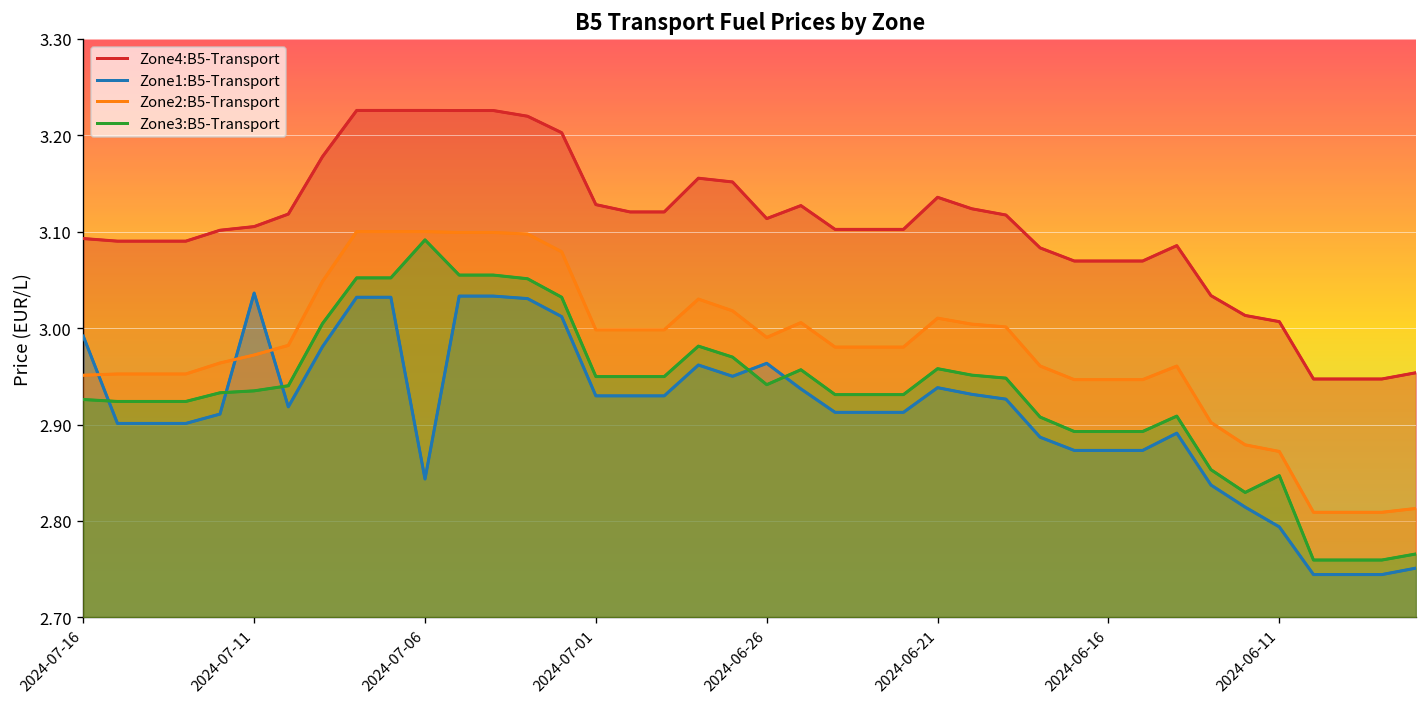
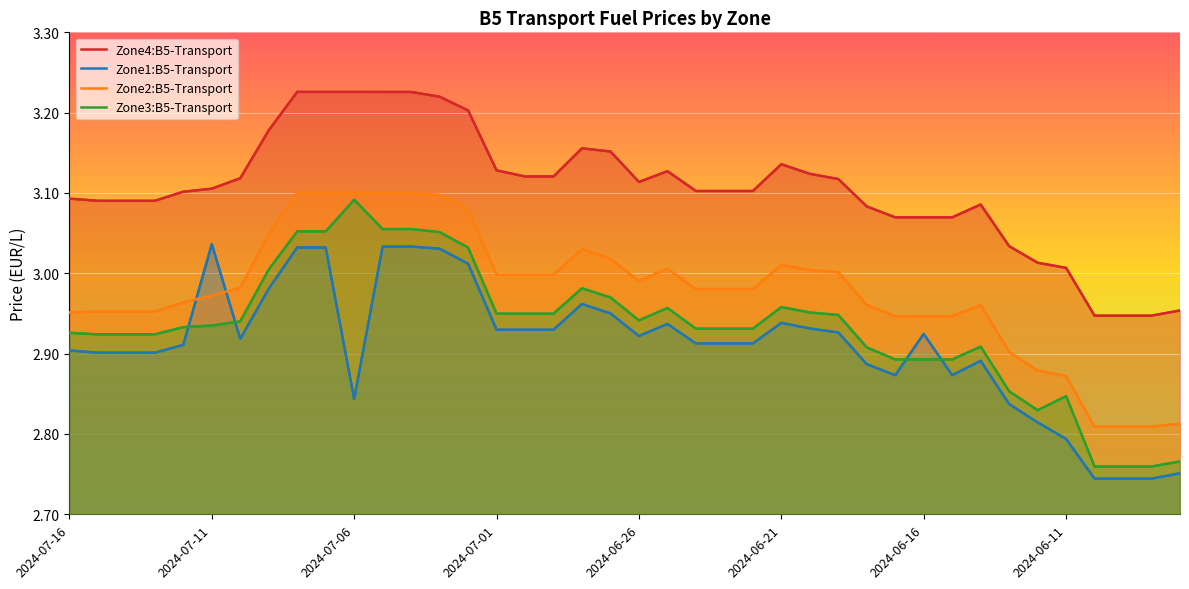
  {
    "Zone1:B5-Transport": {
-     "2024-07-16": 2.99,
+     "2024-07-16": 2.90,
      "2024-07-11": 3.04,
      "2024-07-06": 2.84,
      "2024-07-01": 2.93,
-     "2024-06-26": 2.96,
+     "2024-06-26": 2.92,
      "2024-06-21": 2.94,
-     "2024-06-16": 2.87,
+     "2024-06-16": 2.92,
      "2024-06-11": 2.79
    },
    "Zone3:B5-Transport": {
      "2024-07-16": 2.93,
      "2024-07-11": 2.93,
      "2024-07-06": 3.09,
      "2024-07-01": 2.95,
      "2024-06-26": 2.94,
      "2024-06-21": 2.96,
      "2024-06-16": 2.89,
      "2024-06-11": 2.85
    }
  }
